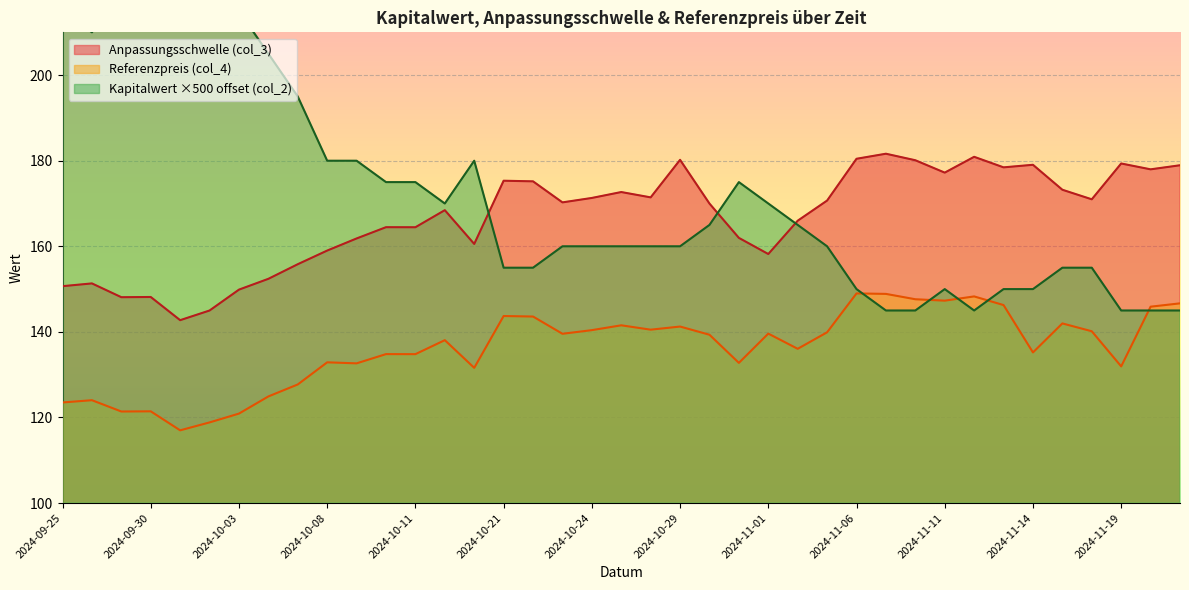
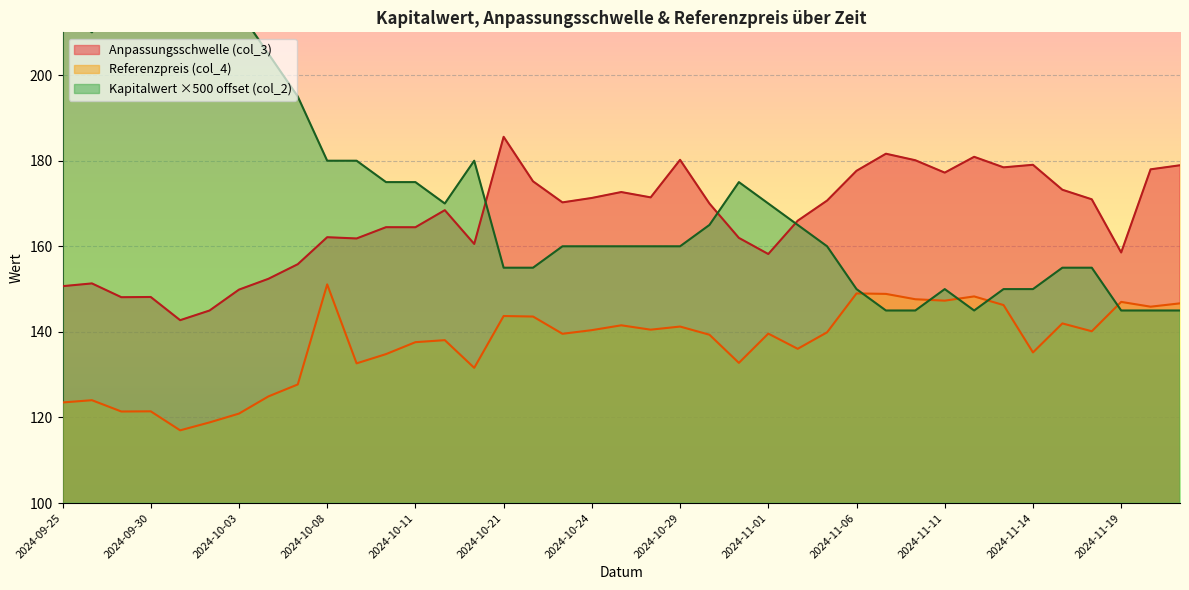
  {
    "Anpassungsschwelle (col_3)": {
      "2024-09-25": 151,
      "2024-09-30": 148,
      "2024-10-03": 150,
-     "2024-10-08": 159,
+     "2024-10-08": 162,
      "2024-10-11": 164,
-     "2024-10-21": 175,
+     "2024-10-21": 186,
      "2024-10-24": 171,
      "2024-10-29": 180,
      "2024-11-01": 158,
-     "2024-11-06": 180,
+     "2024-11-06": 178,
      "2024-11-11": 177,
      "2024-11-14": 179,
-     "2024-11-19": 179
+     "2024-11-19": 159
    },
    "Referenzpreis (col_4)": {
      "2024-09-25": 124,
      "2024-09-30": 121,
      "2024-10-03": 121,
-     "2024-10-08": 133,
-     "2024-10-11": 135,
+     "2024-10-08": 151,
+     "2024-10-11": 138,
      "2024-10-21": 144,
      "2024-10-24": 140,
      "2024-10-29": 141,
      "2024-11-01": 140,
      "2024-11-06": 149,
      "2024-11-11": 147,
      "2024-11-14": 135,
-     "2024-11-19": 132
+     "2024-11-19": 147
    },
    "Kapitalwert ×500 offset (col_2)": {
      "2024-10-08": 180,
      "2024-10-11": 175,
      "2024-10-21": 155,
      "2024-10-24": 160,
      "2024-10-29": 160,
      "2024-11-01": 170,
      "2024-11-06": 150,
      "2024-11-11": 150,
      "2024-11-14": 150,
      "2024-11-19": 145
    }
  }
